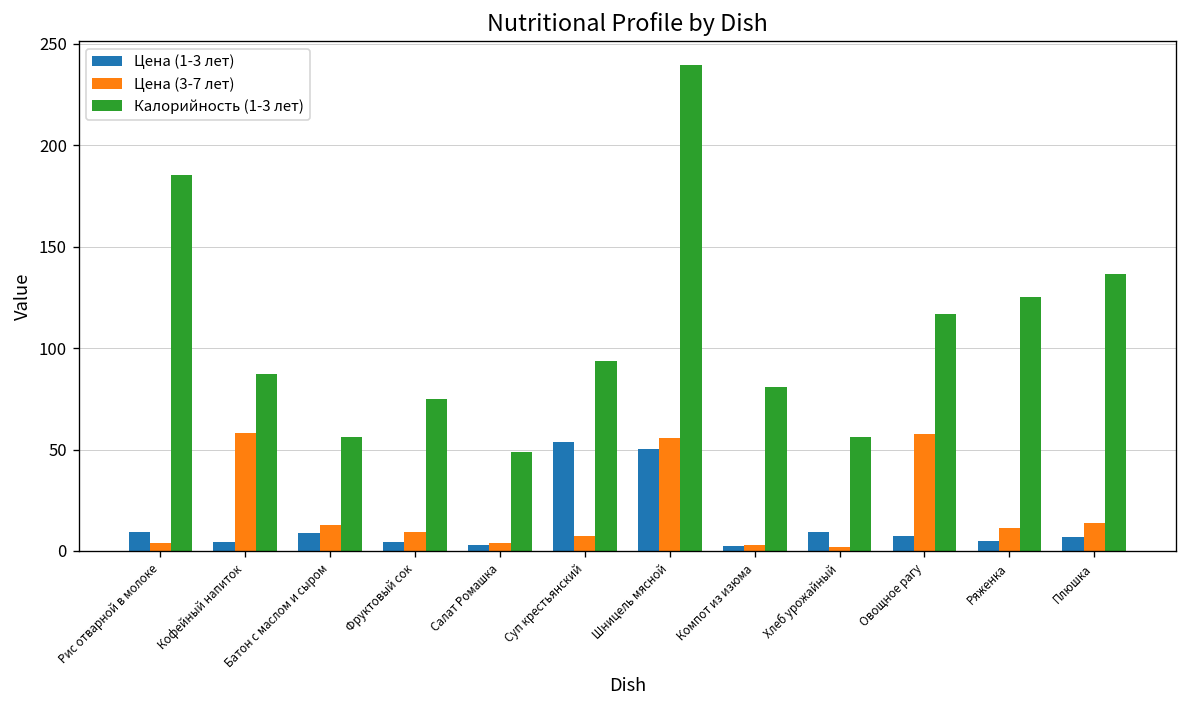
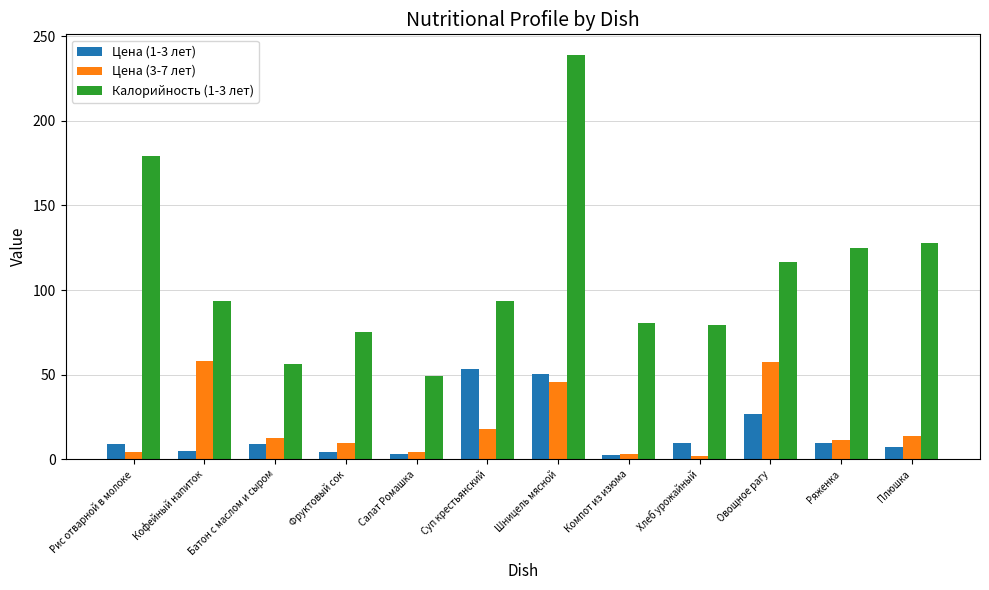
  {
    "Цена (1-3 лет)": {
      "Рис отварной в молоке": 9,
      "Кофейный напиток": 5,
      "Батон с маслом и сыром": 9,
      "Фруктовый сок": 4,
      "Салат Ромашка": 3,
      "Суп крестьянский": 54,
      "Шницель мясной": 50,
      "Компот из изюма": 2,
      "Хлеб урожайный": 10,
-     "Овощное рагу": 8,
-     "Ряженка": 5,
+     "Овощное рагу": 27,
+     "Ряженка": 10,
      "Плюшка": 7
    },
    "Цена (3-7 лет)": {
      "Рис отварной в молоке": 4,
      "Кофейный напиток": 58,
      "Батон с маслом и сыром": 13,
      "Фруктовый сок": 9,
      "Салат Ромашка": 4,
-     "Суп крестьянский": 7,
-     "Шницель мясной": 56,
+     "Суп крестьянский": 18,
+     "Шницель мясной": 45,
      "Компот из изюма": 3,
      "Хлеб урожайный": 2,
      "Овощное рагу": 58,
      "Ряженка": 12,
      "Плюшка": 14
    },
    "Калорийность (1-3 лет)": {
-     "Рис отварной в молоке": 185,
-     "Кофейный напиток": 87,
+     "Рис отварной в молоке": 180,
+     "Кофейный напиток": 94,
      "Батон с маслом и сыром": 56,
      "Фруктовый сок": 75,
      "Салат Ромашка": 49,
      "Суп крестьянский": 94,
      "Шницель мясной": 239,
      "Компот из изюма": 81,
-     "Хлеб урожайный": 56,
+     "Хлеб урожайный": 79,
      "Овощное рагу": 117,
      "Ряженка": 125,
-     "Плюшка": 137
+     "Плюшка": 128
    }
  }
